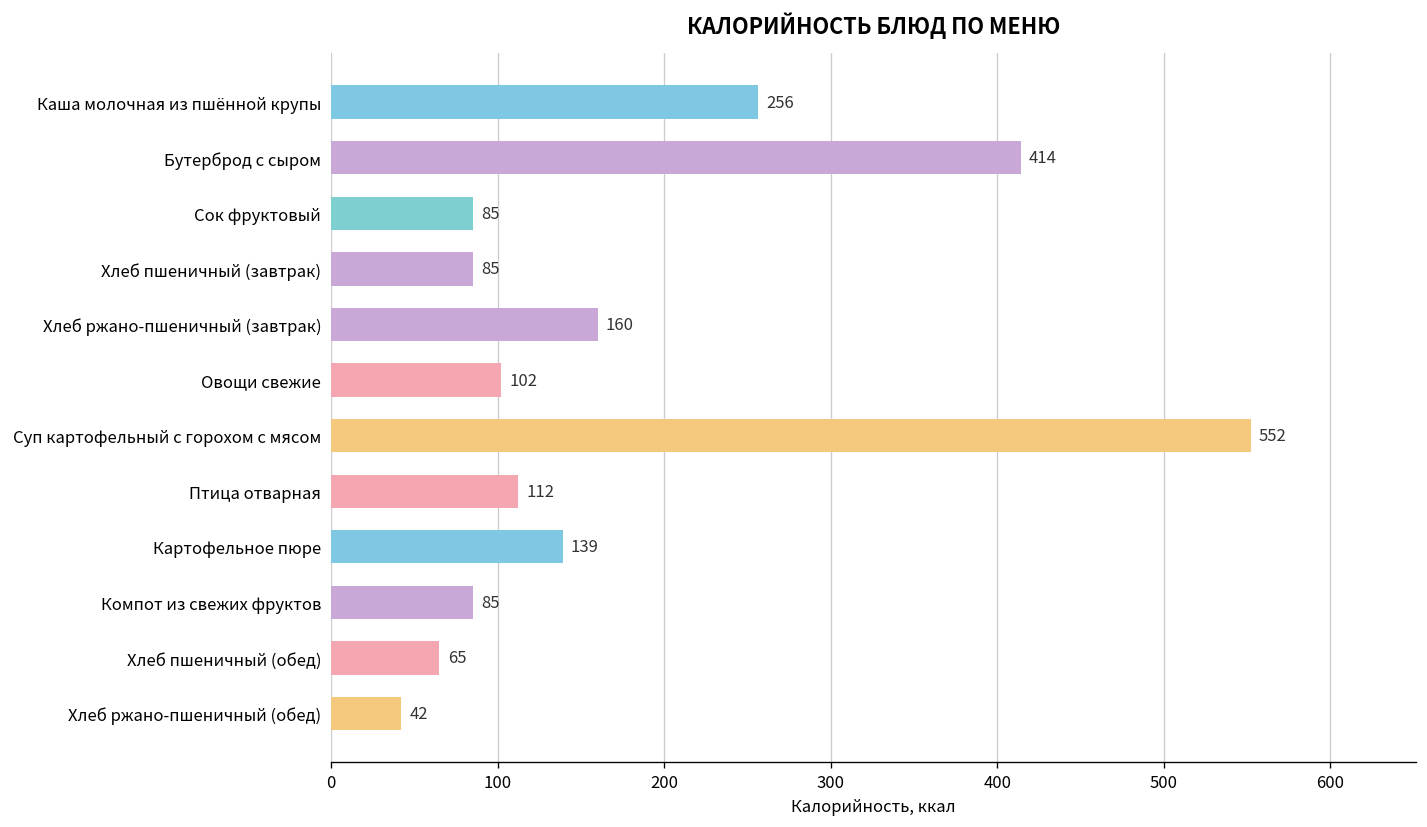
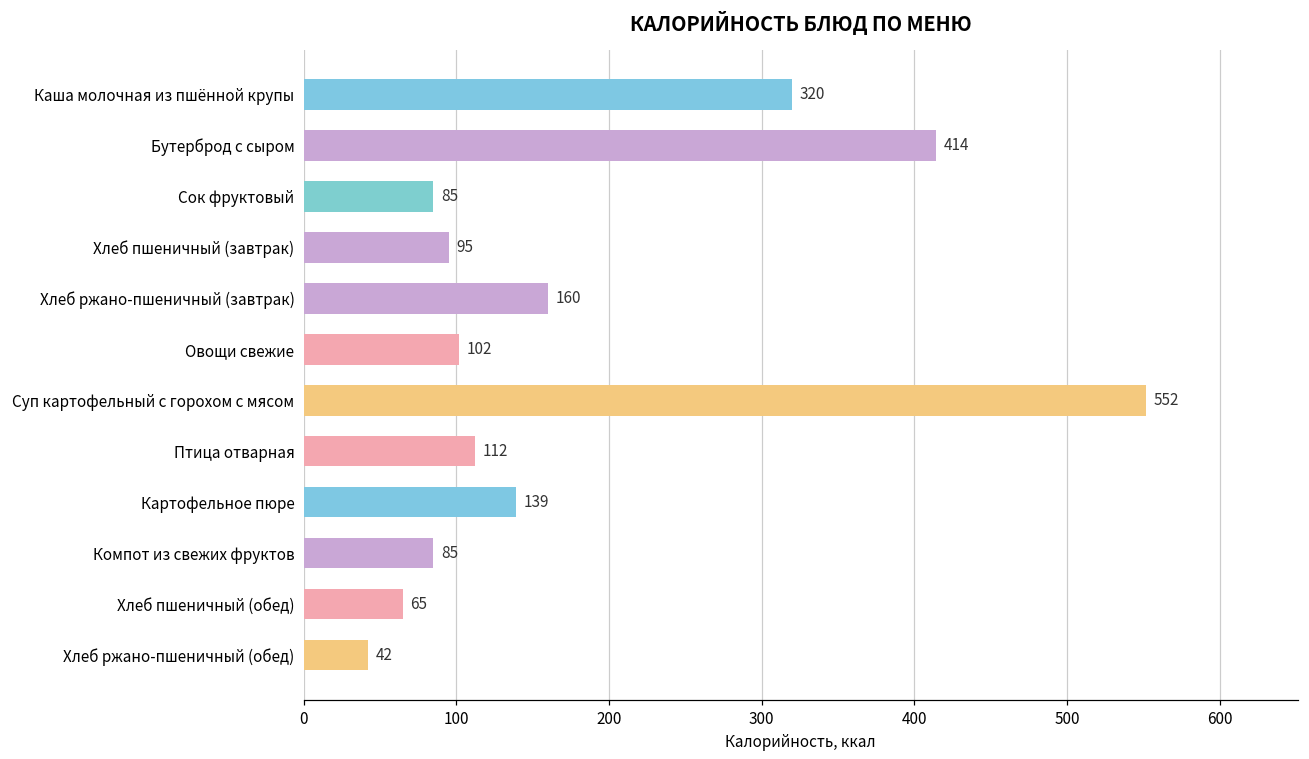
  {
-   "Каша молочная из пшённой крупы": 256,
+   "Каша молочная из пшённой крупы": 320,
    "Бутерброд с сыром": 414,
    "Сок фруктовый": 85,
-   "Хлеб пшеничный (завтрак)": 85,
+   "Хлеб пшеничный (завтрак)": 95,
    "Хлеб ржано-пшеничный (завтрак)": 160,
    "Овощи свежие": 102,
    "Суп картофельный с горохом с мясом": 552,
    "Птица отварная": 112,
    "Картофельное пюре": 139,
    "Компот из свежих фруктов": 85,
    "Хлеб пшеничный (обед)": 65,
    "Хлеб ржано-пшеничный (обед)": 42
  }
